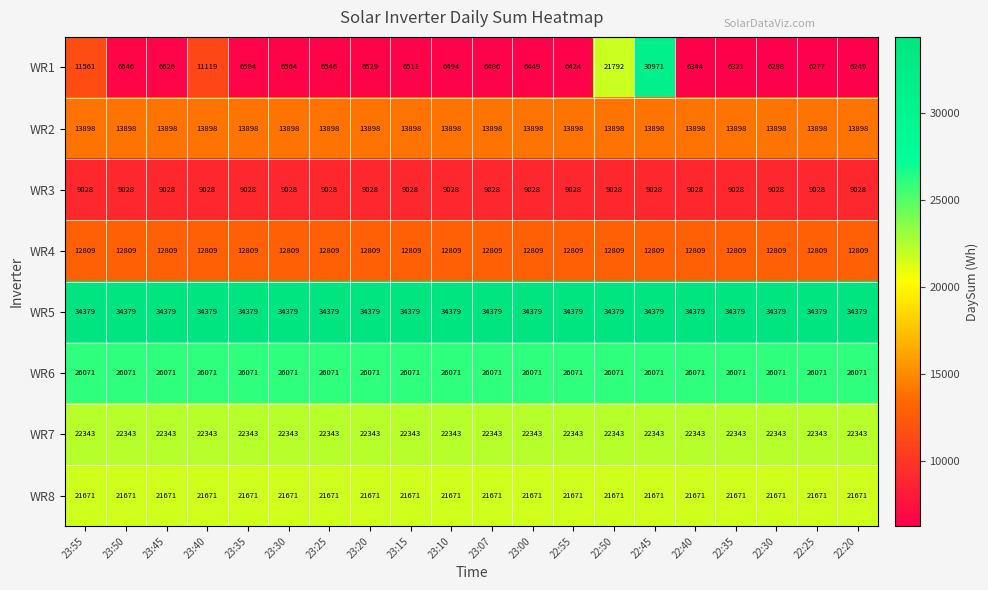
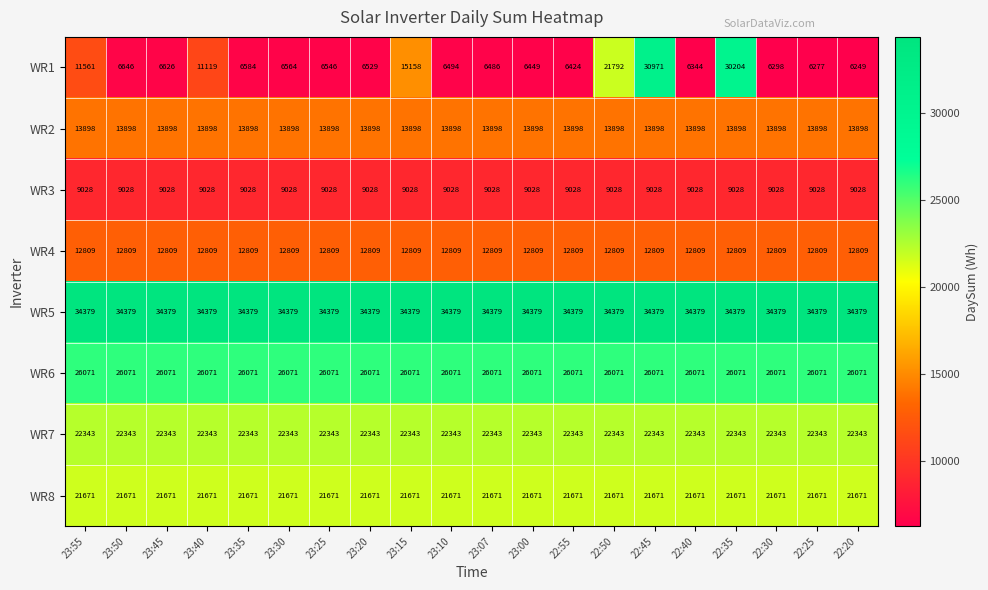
  {
    "WR1": {
      "23:55": 11561,
      "23:50": 6646,
      "23:45": 6626,
      "23:40": 11119,
      "23:35": 6584,
      "23:30": 6564,
      "23:25": 6546,
      "23:20": 6529,
-     "23:15": 6511,
+     "23:15": 15158,
      "23:10": 6494,
      "23:07": 6486,
      "23:00": 6449,
      "22:55": 6424,
      "22:50": 21792,
      "22:45": 30971,
      "22:40": 6344,
-     "22:35": 6321,
+     "22:35": 30204,
      "22:30": 6298,
      "22:25": 6277,
      "22:20": 6249
    },
    "WR2": {
      "23:55": 13898,
      "23:50": 13898,
      "23:45": 13898,
      "23:40": 13898,
      "23:35": 13898,
      "23:30": 13898,
      "23:25": 13898,
      "23:20": 13898,
      "23:15": 13898,
      "23:10": 13898,
      "23:07": 13898,
      "23:00": 13898,
      "22:55": 13898,
      "22:50": 13898,
      "22:45": 13898,
      "22:40": 13898,
      "22:35": 13898,
      "22:30": 13898,
      "22:25": 13898,
      "22:20": 13898
    },
    "WR3": {
      "23:55": 9028,
      "23:50": 9028,
      "23:45": 9028,
      "23:40": 9028,
      "23:35": 9028,
      "23:30": 9028,
      "23:25": 9028,
      "23:20": 9028,
      "23:15": 9028,
      "23:10": 9028,
      "23:07": 9028,
      "23:00": 9028,
      "22:55": 9028,
      "22:50": 9028,
      "22:45": 9028,
      "22:40": 9028,
      "22:35": 9028,
      "22:30": 9028,
      "22:25": 9028,
      "22:20": 9028
    },
    "WR4": {
      "23:55": 12809,
      "23:50": 12809,
      "23:45": 12809,
      "23:40": 12809,
      "23:35": 12809,
      "23:30": 12809,
      "23:25": 12809,
      "23:20": 12809,
      "23:15": 12809,
      "23:10": 12809,
      "23:07": 12809,
      "23:00": 12809,
      "22:55": 12809,
      "22:50": 12809,
      "22:45": 12809,
      "22:40": 12809,
      "22:35": 12809,
      "22:30": 12809,
      "22:25": 12809,
      "22:20": 12809
    },
    "WR5": {
      "23:55": 34379,
      "23:50": 34379,
      "23:45": 34379,
      "23:40": 34379,
      "23:35": 34379,
      "23:30": 34379,
      "23:25": 34379,
      "23:20": 34379,
      "23:15": 34379,
      "23:10": 34379,
      "23:07": 34379,
      "23:00": 34379,
      "22:55": 34379,
      "22:50": 34379,
      "22:45": 34379,
      "22:40": 34379,
      "22:35": 34379,
      "22:30": 34379,
      "22:25": 34379,
      "22:20": 34379
    },
    "WR6": {
      "23:55": 26071,
      "23:50": 26071,
      "23:45": 26071,
      "23:40": 26071,
      "23:35": 26071,
      "23:30": 26071,
      "23:25": 26071,
      "23:20": 26071,
      "23:15": 26071,
      "23:10": 26071,
      "23:07": 26071,
      "23:00": 26071,
      "22:55": 26071,
      "22:50": 26071,
      "22:45": 26071,
      "22:40": 26071,
      "22:35": 26071,
      "22:30": 26071,
      "22:25": 26071,
      "22:20": 26071
    },
    "WR7": {
      "23:55": 22343,
      "23:50": 22343,
      "23:45": 22343,
      "23:40": 22343,
      "23:35": 22343,
      "23:30": 22343,
      "23:25": 22343,
      "23:20": 22343,
      "23:15": 22343,
      "23:10": 22343,
      "23:07": 22343,
      "23:00": 22343,
      "22:55": 22343,
      "22:50": 22343,
      "22:45": 22343,
      "22:40": 22343,
      "22:35": 22343,
      "22:30": 22343,
      "22:25": 22343,
      "22:20": 22343
    },
    "WR8": {
      "23:55": 21671,
      "23:50": 21671,
      "23:45": 21671,
      "23:40": 21671,
      "23:35": 21671,
      "23:30": 21671,
      "23:25": 21671,
      "23:20": 21671,
      "23:15": 21671,
      "23:10": 21671,
      "23:07": 21671,
      "23:00": 21671,
      "22:55": 21671,
      "22:50": 21671,
      "22:45": 21671,
      "22:40": 21671,
      "22:35": 21671,
      "22:30": 21671,
      "22:25": 21671,
      "22:20": 21671
    }
  }
